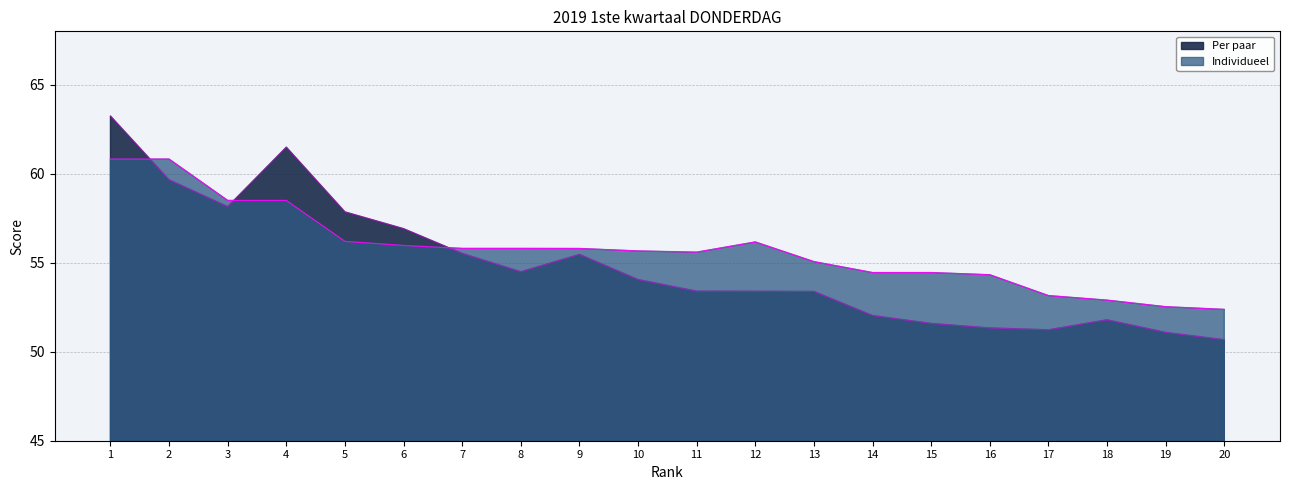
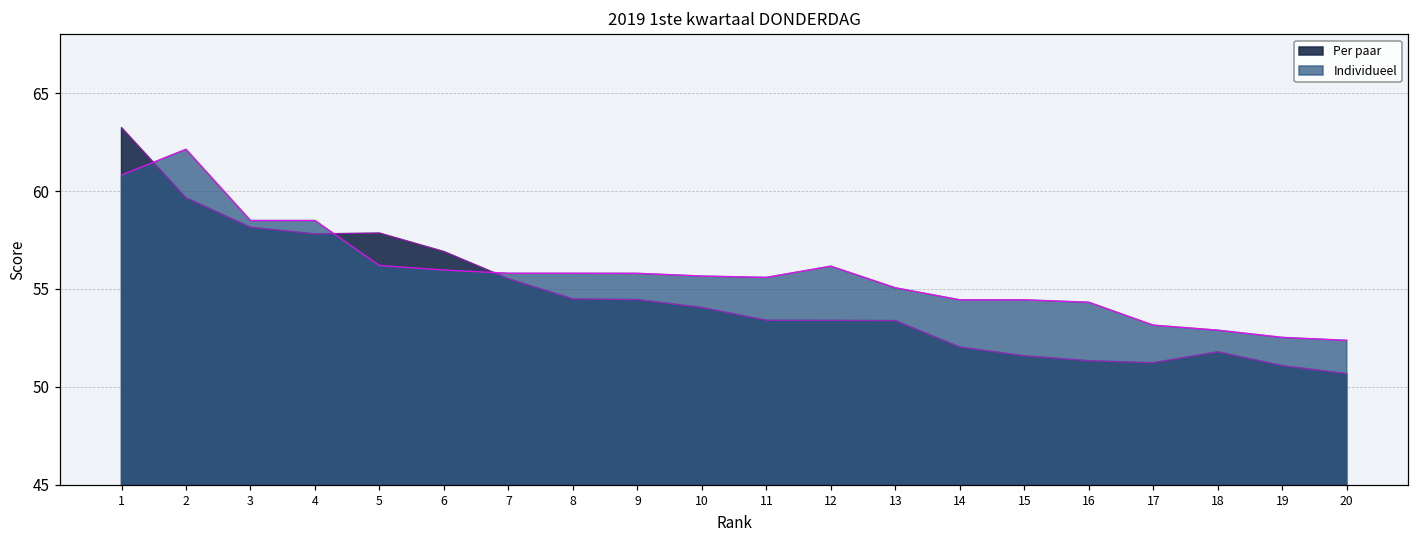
  {
    "Per paar": {
      "1": 63.2,
      "2": 59.7,
      "3": 58.2,
-     "4": 61.5,
+     "4": 57.8,
      "5": 57.9,
      "6": 56.9,
      "7": 55.5,
      "8": 54.5,
-     "9": 55.5,
+     "9": 54.5,
      "10": 54.1,
      "11": 53.4,
      "12": 53.4,
      "13": 53.4,
      "14": 52.0,
      "15": 51.6,
      "16": 51.3,
      "17": 51.2,
      "18": 51.8,
      "19": 51.1,
      "20": 50.7
    },
    "Individueel": {
      "1": 60.8,
-     "2": 60.8,
+     "2": 62.1,
      "3": 58.5,
      "4": 58.5,
      "5": 56.2,
      "6": 56.0,
      "7": 55.8,
      "8": 55.8,
      "9": 55.8,
      "10": 55.7,
      "11": 55.6,
      "12": 56.2,
      "13": 55.1,
      "14": 54.4,
      "15": 54.4,
      "16": 54.3,
      "17": 53.2,
      "18": 52.9,
      "19": 52.5,
      "20": 52.4
    }
  }
